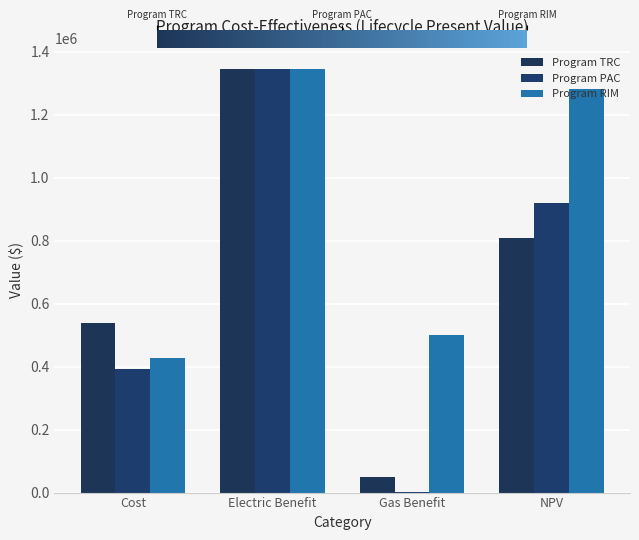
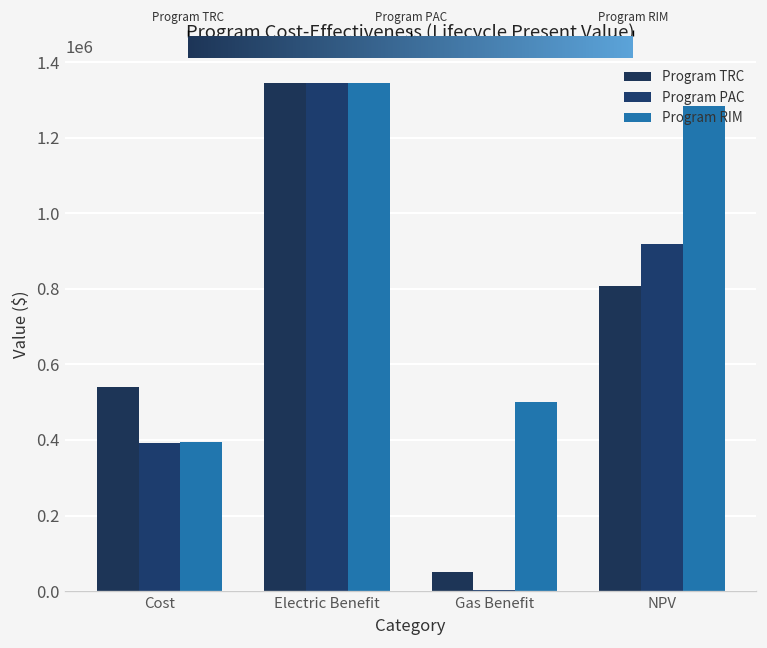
  {
    "Program RIM": {
-     "Cost": 430000,
+     "Cost": 390000,
      "Electric Benefit": 1340000,
      "Gas Benefit": 500000,
      "NPV": 1280000
    }
  }
